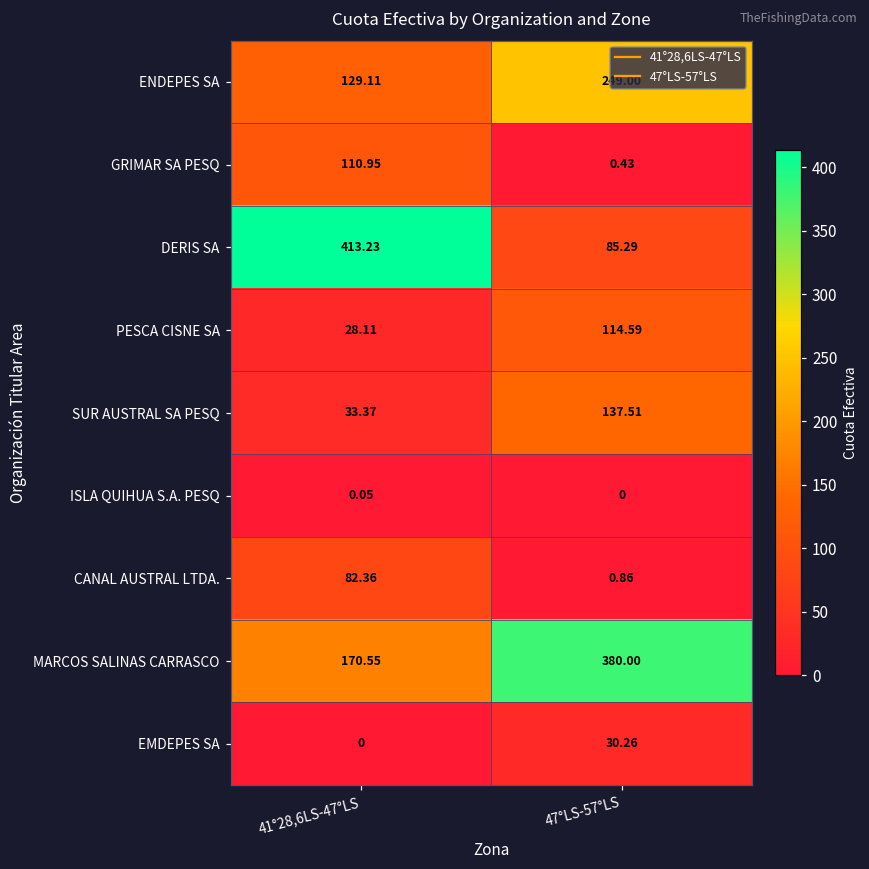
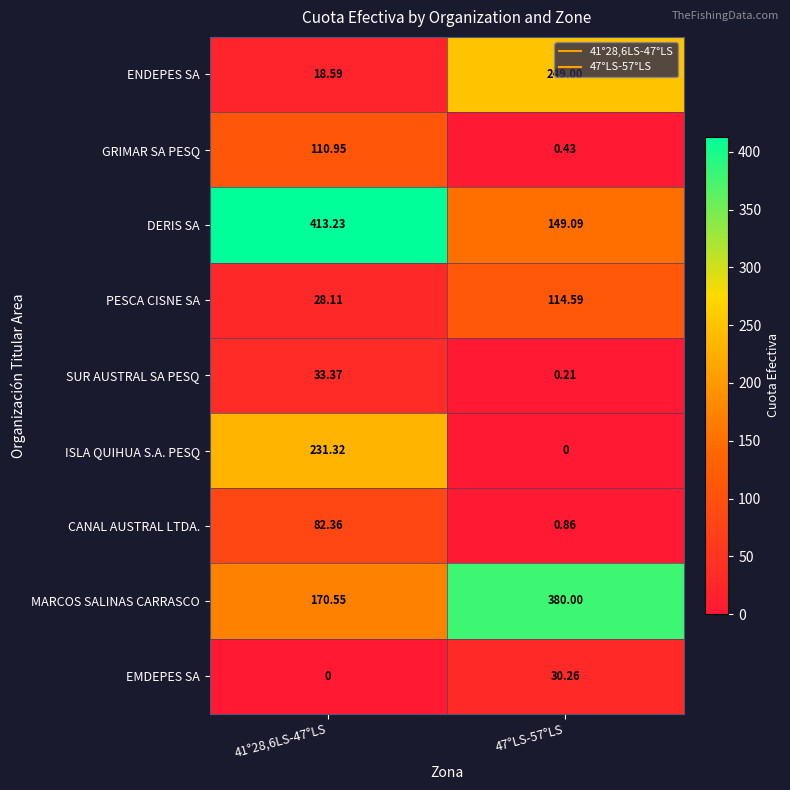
  {
    "ENDEPES SA": {
-     "41°28,6LS-47°LS": 129.11
+     "41°28,6LS-47°LS": 18.59
    },
    "GRIMAR SA PESQ": {
      "41°28,6LS-47°LS": 110.95,
      "47°LS-57°LS": 0.43
    },
    "DERIS SA": {
      "41°28,6LS-47°LS": 413.23,
-     "47°LS-57°LS": 85.29
+     "47°LS-57°LS": 149.09
    },
    "PESCA CISNE SA": {
      "41°28,6LS-47°LS": 28.11,
      "47°LS-57°LS": 114.59
    },
    "SUR AUSTRAL SA PESQ": {
      "41°28,6LS-47°LS": 33.37,
-     "47°LS-57°LS": 137.51
+     "47°LS-57°LS": 0.21
    },
    "ISLA QUIHUA S.A. PESQ": {
-     "41°28,6LS-47°LS": 0.05,
+     "41°28,6LS-47°LS": 231.32,
      "47°LS-57°LS": 0
    },
    "CANAL AUSTRAL LTDA.": {
      "41°28,6LS-47°LS": 82.36,
      "47°LS-57°LS": 0.86
    },
    "MARCOS SALINAS CARRASCO": {
      "41°28,6LS-47°LS": 170.55,
      "47°LS-57°LS": 380.00
    },
    "EMDEPES SA": {
      "41°28,6LS-47°LS": 0,
      "47°LS-57°LS": 30.26
    }
  }
